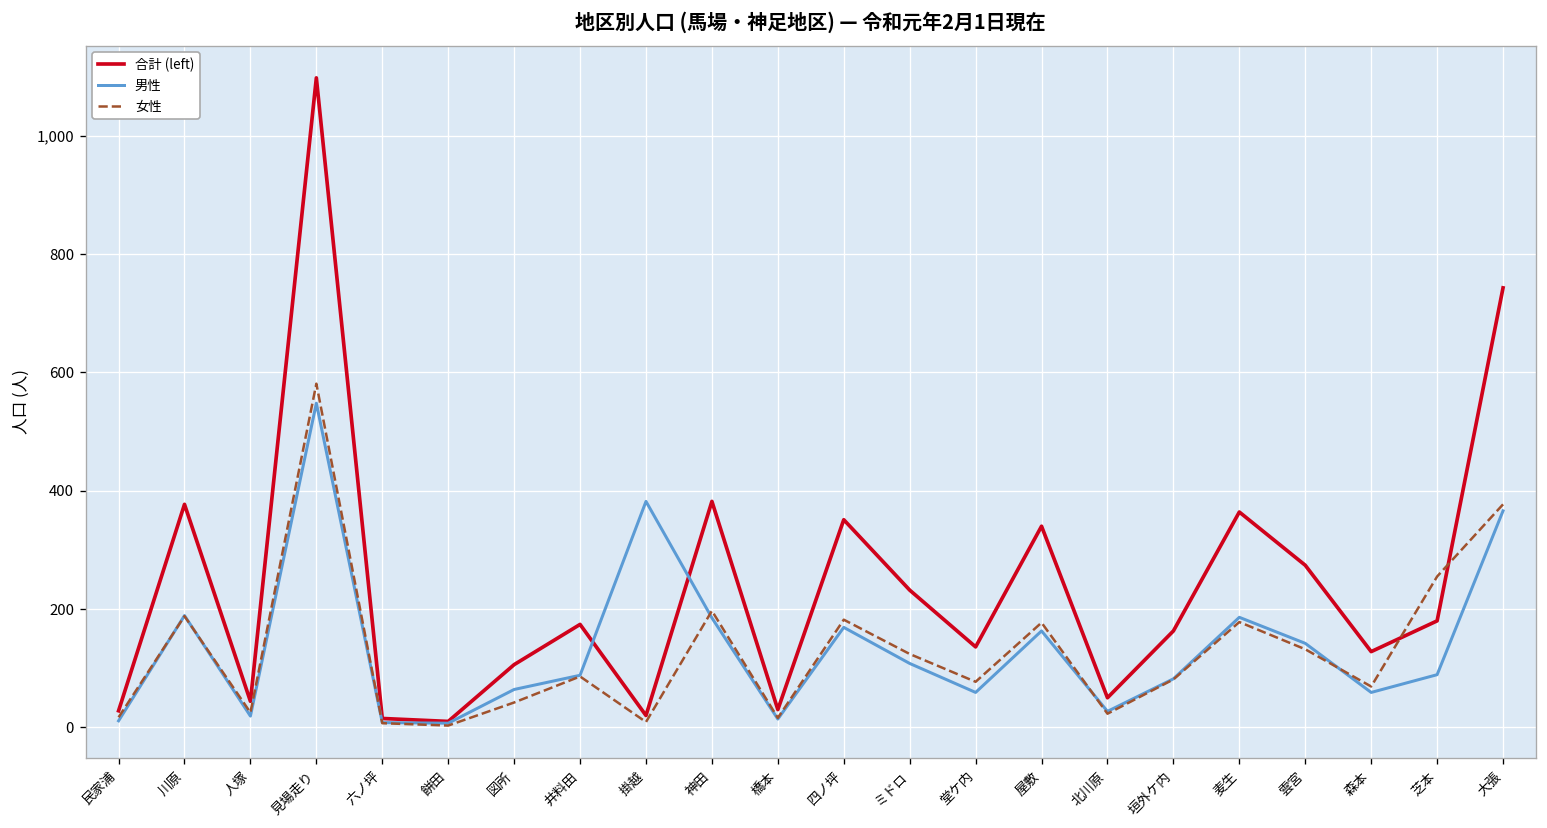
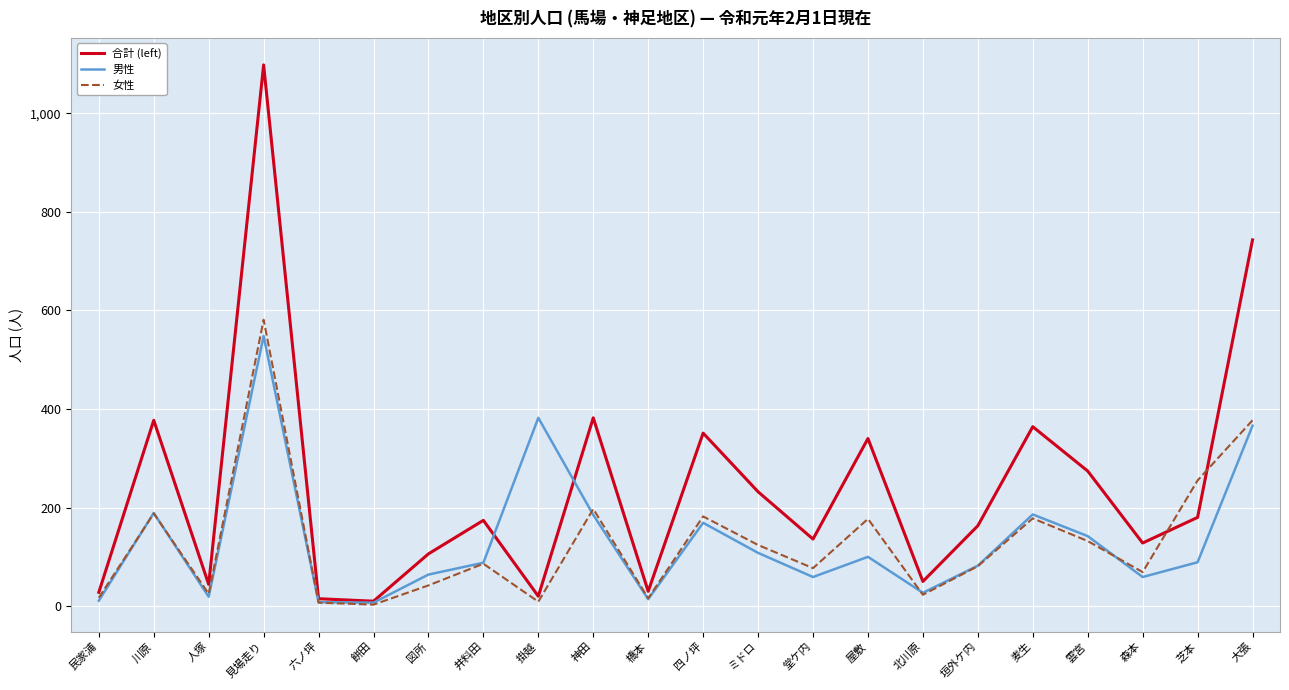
  {
    "合計 (left)": {
      "民家浦": "30",
      "川原": "380",
      "人塚": "40",
      "見場走り": "1,100",
      "六ノ坪": "20",
      "図所": "110",
      "井料田": "170",
      "掛越": "20",
      "神田": "380",
      "橋本": "30",
      "四ノ坪": "350",
      "ミドロ": "230",
      "堂ケ内": "140",
      "屋敷": "340",
      "北川原": "50",
      "垣外ケ内": "160",
      "麦生": "360",
      "雲宮": "270",
      "森本": "130",
      "芝本": "180",
      "大張": "740"
    },
    "男性": {
      "民家浦": "10",
      "人塚": "20",
      "見場走り": "550",
      "図所": "60",
      "掛越": "380",
      "神田": "190",
      "四ノ坪": "170",
      "ミドロ": "110",
      "堂ケ内": "60",
-     "屋敷": "160",
+     "屋敷": "100",
      "麦生": "190",
      "雲宮": "140",
      "森本": "60",
      "芝本": "90",
      "大張": "370"
    },
    "女性": {
      "民家浦": "20",
      "人塚": "30",
      "見場走り": "580",
      "図所": "40",
      "掛越": "10",
      "神田": "200",
      "四ノ坪": "180",
      "ミドロ": "120",
      "堂ケ内": "80",
      "屋敷": "180",
      "麦生": "180",
      "雲宮": "130",
      "森本": "70",
      "芝本": "260",
      "大張": "380"
    }
  }
